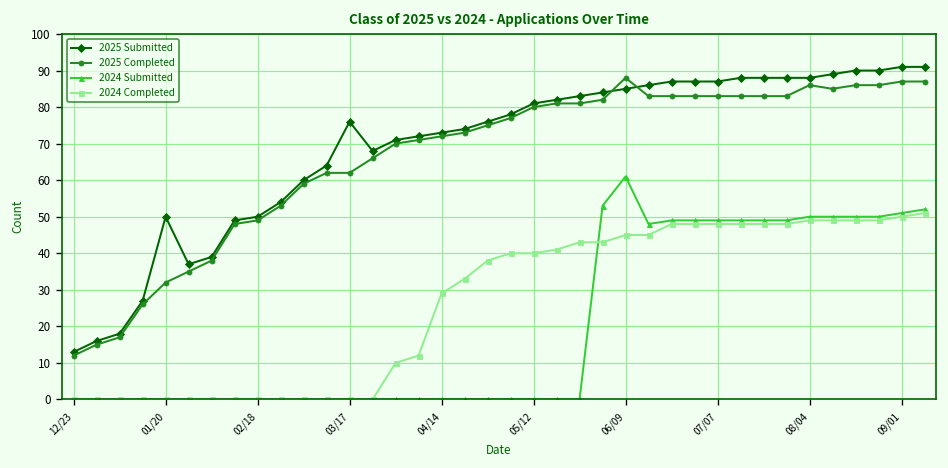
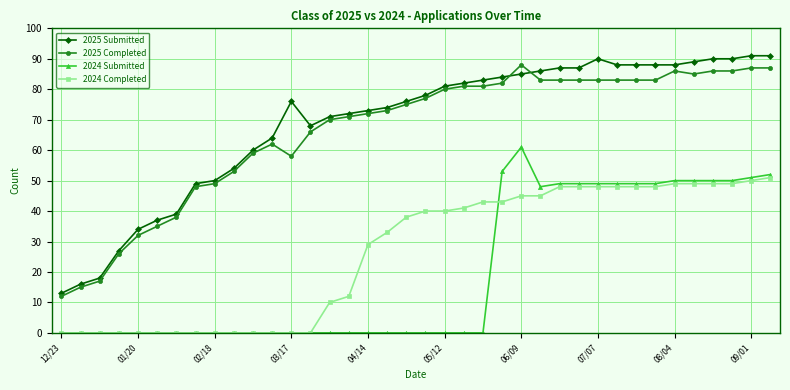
  {
    "2025 Submitted": {
      "12/23": 13,
-     "01/20": 50,
+     "01/20": 34,
      "02/18": 50,
      "03/17": 76,
      "04/14": 73,
      "05/12": 81,
      "06/09": 85,
-     "07/07": 87,
+     "07/07": 90,
      "08/04": 88,
      "09/01": 91
    },
    "2025 Completed": {
      "12/23": 12,
      "01/20": 32,
      "02/18": 49,
-     "03/17": 62,
+     "03/17": 58,
      "04/14": 72,
      "05/12": 80,
      "06/09": 88,
      "07/07": 83,
      "08/04": 86,
      "09/01": 87
    },
    "2024 Submitted": {
      "04/14": 0,
      "05/12": 0,
      "06/09": 61,
      "07/07": 49,
      "08/04": 50,
      "09/01": 51
    },
    "2024 Completed": {
      "04/14": 29,
      "05/12": 40,
      "06/09": 45,
      "07/07": 48,
      "08/04": 49,
      "09/01": 50
    }
  }
